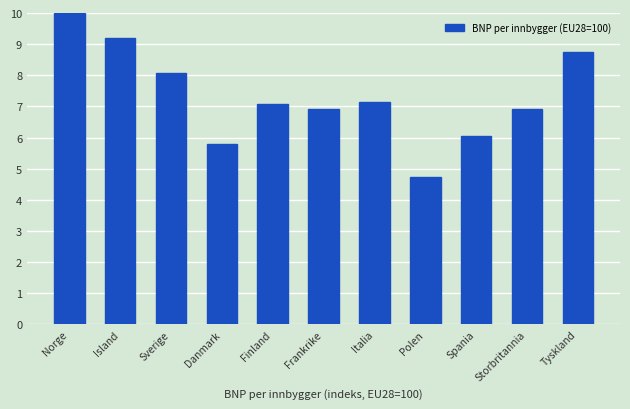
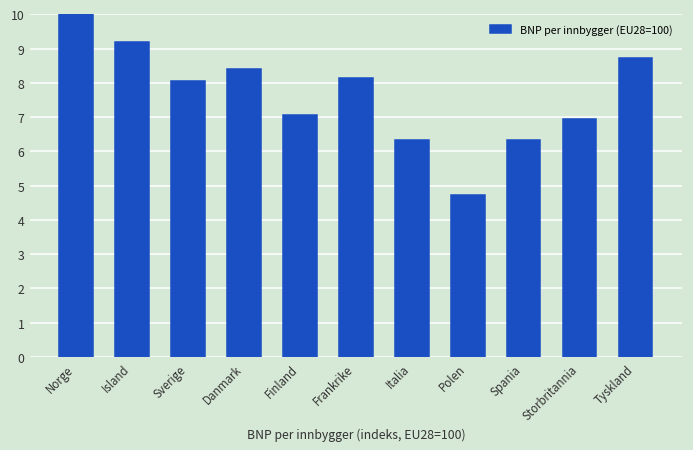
  {
    "Norge": 10.0,
    "Island": 9.2,
    "Sverige": 8.1,
-   "Danmark": 5.8,
+   "Danmark": 8.4,
    "Finland": 7.1,
-   "Frankrike": 6.9,
-   "Italia": 7.1,
+   "Frankrike": 8.1,
+   "Italia": 6.3,
    "Polen": 4.7,
-   "Spania": 6.1,
+   "Spania": 6.3,
    "Storbritannia": 6.9,
    "Tyskland": 8.7
  }
